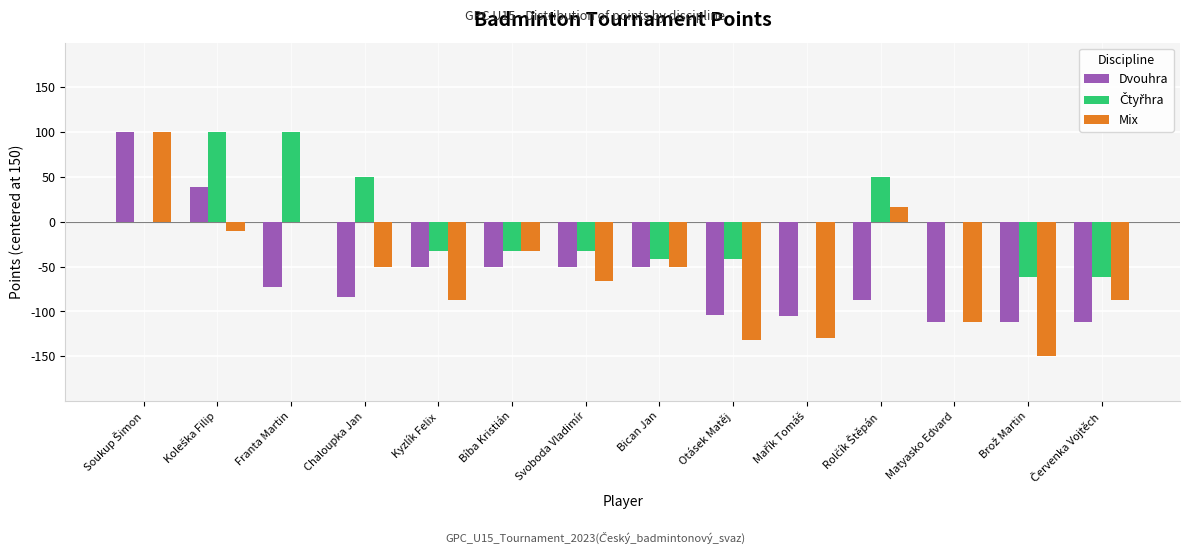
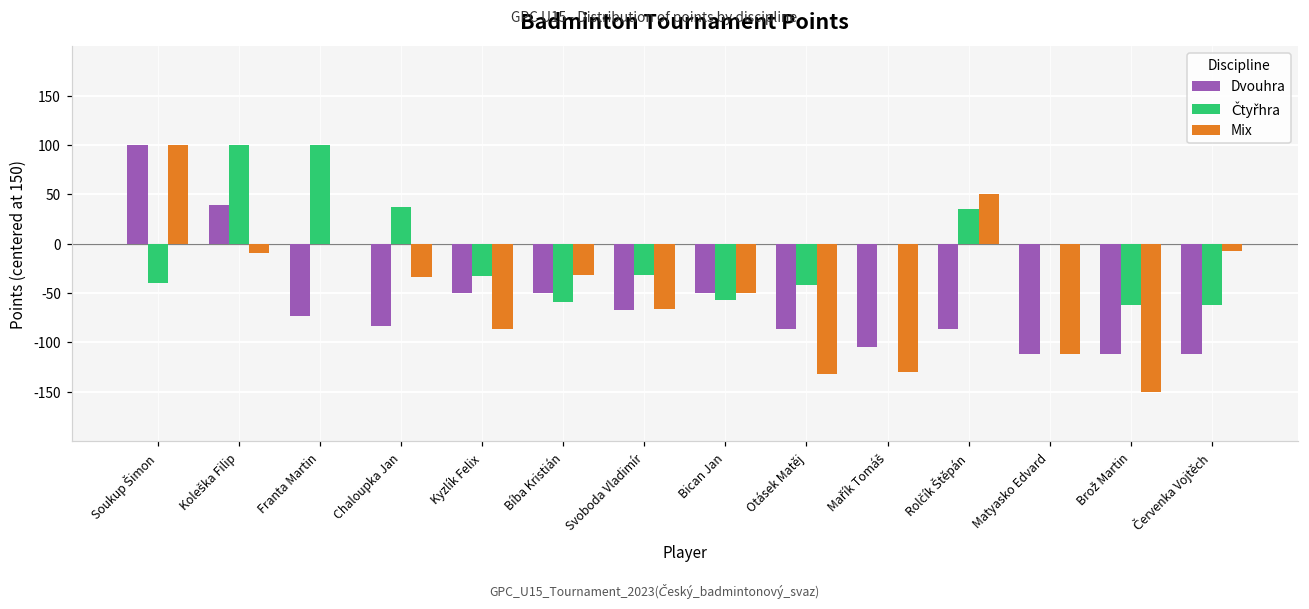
  {
    "Dvouhra": {
      "Soukup Šimon": 100,
      "Koleška Filip": 40,
      "Franta Martin": -70,
      "Chaloupka Jan": -80,
      "Kyzlík Felix": -50,
      "Bíba Kristián": -50,
-     "Svoboda Vladimír": -50,
+     "Svoboda Vladimír": -70,
      "Bican Jan": -50,
-     "Otásek Matěj": -100,
+     "Otásek Matěj": -90,
      "Mařík Tomáš": -110,
      "Rolčík Štěpán": -90,
      "Matyasko Edvard": -110,
      "Brož Martin": -110,
      "Červenka Vojtěch": -110
    },
    "Čtyřhra": {
-     "Soukup Šimon": 0,
+     "Soukup Šimon": -40,
      "Koleška Filip": 100,
      "Franta Martin": 100,
-     "Chaloupka Jan": 50,
+     "Chaloupka Jan": 40,
      "Kyzlík Felix": -30,
-     "Bíba Kristián": -30,
+     "Bíba Kristián": -60,
      "Svoboda Vladimír": -30,
-     "Bican Jan": -40,
+     "Bican Jan": -60,
      "Otásek Matěj": -40,
      "Mařík Tomáš": 0,
-     "Rolčík Štěpán": 50,
+     "Rolčík Štěpán": 40,
      "Matyasko Edvard": 0,
      "Brož Martin": -60,
      "Červenka Vojtěch": -60
    },
    "Mix": {
      "Soukup Šimon": 100,
      "Koleška Filip": -10,
      "Franta Martin": 0,
-     "Chaloupka Jan": -50,
+     "Chaloupka Jan": -30,
      "Kyzlík Felix": -90,
      "Bíba Kristián": -30,
      "Svoboda Vladimír": -70,
      "Bican Jan": -50,
      "Otásek Matěj": -130,
      "Mařík Tomáš": -130,
-     "Rolčík Štěpán": 20,
+     "Rolčík Štěpán": 50,
      "Matyasko Edvard": -110,
      "Brož Martin": -150,
-     "Červenka Vojtěch": -90
+     "Červenka Vojtěch": -10
    }
  }
